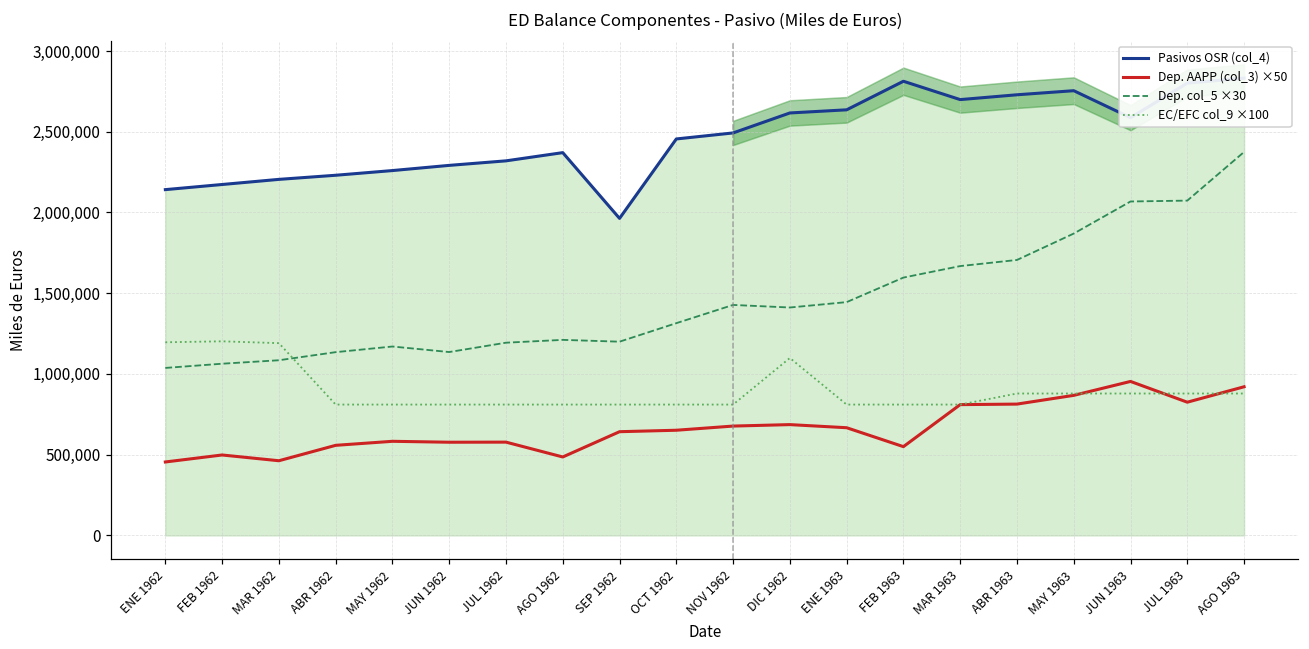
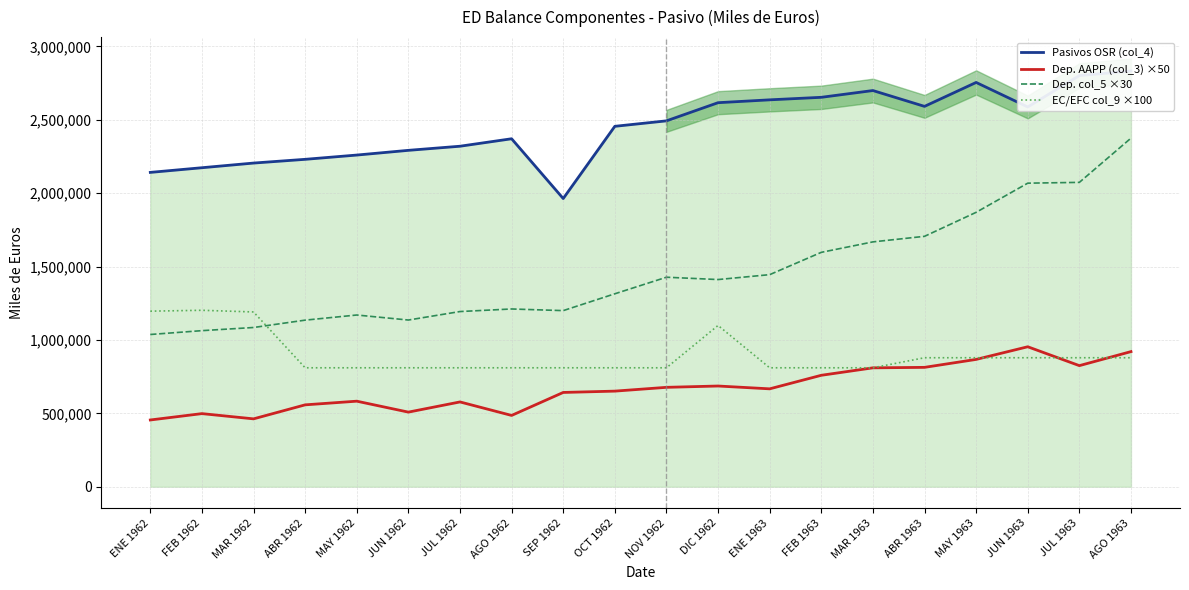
  {
    "Pasivos OSR (col_4)": {
      "ENE 1962": "2,140,000",
      "FEB 1962": "2,170,000",
      "MAR 1962": "2,210,000",
      "ABR 1962": "2,230,000",
      "MAY 1962": "2,260,000",
      "JUN 1962": "2,290,000",
      "JUL 1962": "2,320,000",
      "AGO 1962": "2,370,000",
      "SEP 1962": "1,960,000",
      "OCT 1962": "2,460,000",
      "NOV 1962": "2,490,000",
      "DIC 1962": "2,620,000",
      "ENE 1963": "2,640,000",
-     "FEB 1963": "2,810,000",
+     "FEB 1963": "2,650,000",
      "MAR 1963": "2,700,000",
-     "ABR 1963": "2,730,000",
+     "ABR 1963": "2,590,000",
      "MAY 1963": "2,750,000"
    },
    "Dep. AAPP (col_3) ×50": {
      "ENE 1962": "450,000",
      "FEB 1962": "500,000",
      "MAR 1962": "460,000",
      "ABR 1962": "560,000",
      "MAY 1962": "580,000",
-     "JUN 1962": "580,000",
+     "JUN 1962": "510,000",
      "JUL 1962": "580,000",
      "AGO 1962": "490,000",
      "SEP 1962": "640,000",
      "OCT 1962": "650,000",
      "NOV 1962": "680,000",
      "DIC 1962": "690,000",
      "ENE 1963": "670,000",
-     "FEB 1963": "550,000",
+     "FEB 1963": "760,000",
      "ABR 1963": "810,000",
      "JUN 1963": "950,000",
      "JUL 1963": "820,000",
      "AGO 1963": "920,000"
    }
  }
